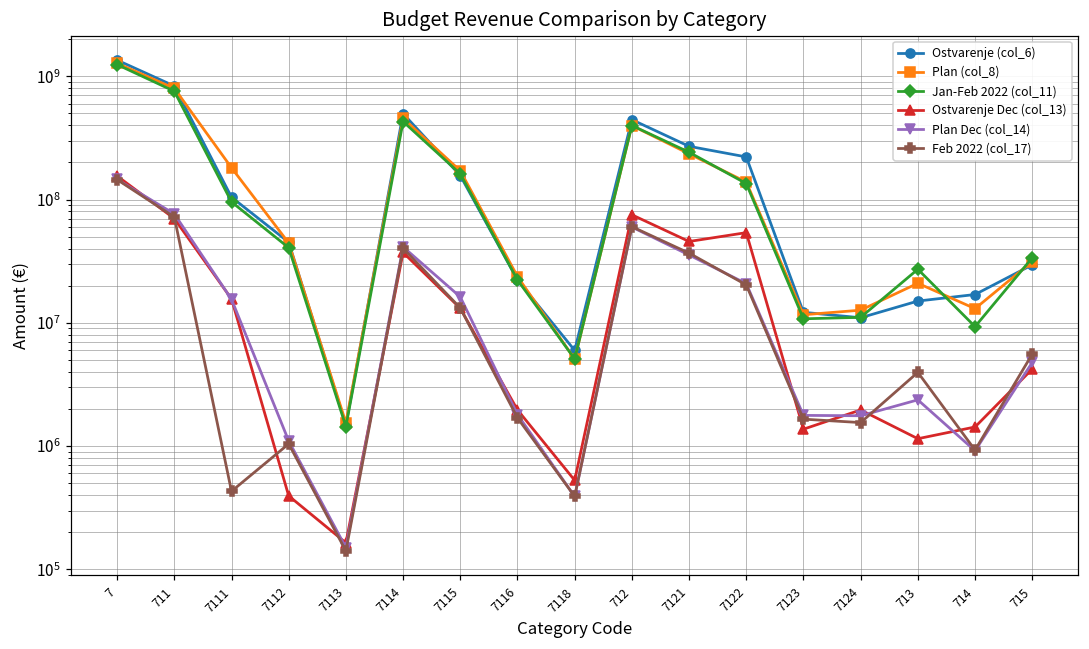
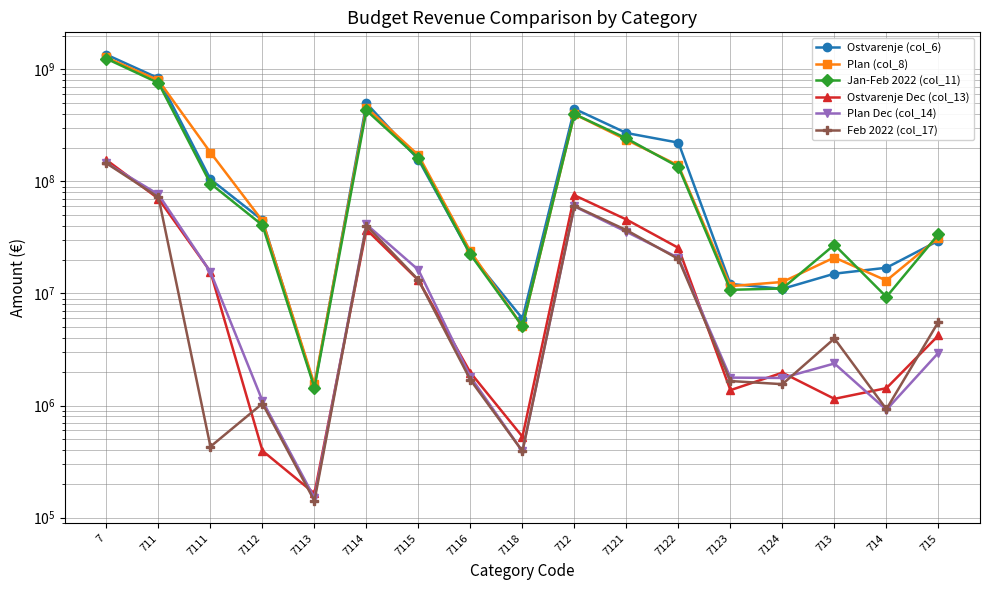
  {
    "Ostvarenje (col_6)": {
      "7": 1400000000,
      "7111": 100000000,
      "7114": 500000000,
      "7118": 6000000,
      "712": 440000000,
      "7121": 270000000,
      "7122": 220000000,
      "713": 15000000,
      "714": 17000000,
      "715": 30000000
    },
    "Plan (col_8)": {
      "7111": 180000000,
      "7114": 460000000,
      "7115": 170000000,
      "7116": 24000000,
      "7124": 13000000,
      "713": 21000000,
      "714": 13000000,
      "715": 31000000
    },
    "Jan-Feb 2022 (col_11)": {
      "711": 800000000,
      "7111": 100000000,
      "7112": 41000000,
      "7114": 430000000,
      "7123": 11000000,
      "713": 27000000,
      "714": 9000000,
      "715": 34000000
    },
    "Ostvarenje Dec (col_13)": {
      "7": 160000000,
      "7112": 390000,
      "7113": 160000,
      "7114": 37000000,
      "7116": 2000000,
      "7118": 500000,
      "712": 80000000,
      "7121": 46000000,
-     "7122": 50000000,
+     "7122": 26000000,
      "7123": 1400000,
      "7124": 2000000,
      "713": 1100000,
      "714": 1400000,
      "715": 4200000
    },
    "Plan Dec (col_14)": {
      "711": 80000000,
      "7112": 1100000,
      "7113": 150000,
      "7115": 16000000,
      "7116": 1800000,
      "7123": 1800000,
      "7124": 1800000,
      "713": 2400000,
-     "715": 4800000
+     "715": 3000000
    },
    "Feb 2022 (col_17)": {
      "7111": 430000,
      "7112": 1000000,
      "7113": 140000,
      "7116": 1700000,
      "7123": 1700000,
      "7124": 1600000,
      "713": 4000000,
      "715": 6000000
    }
  }
